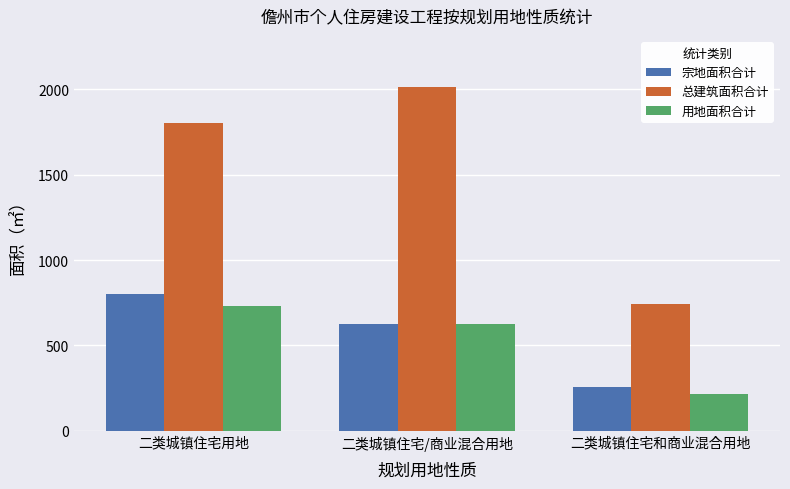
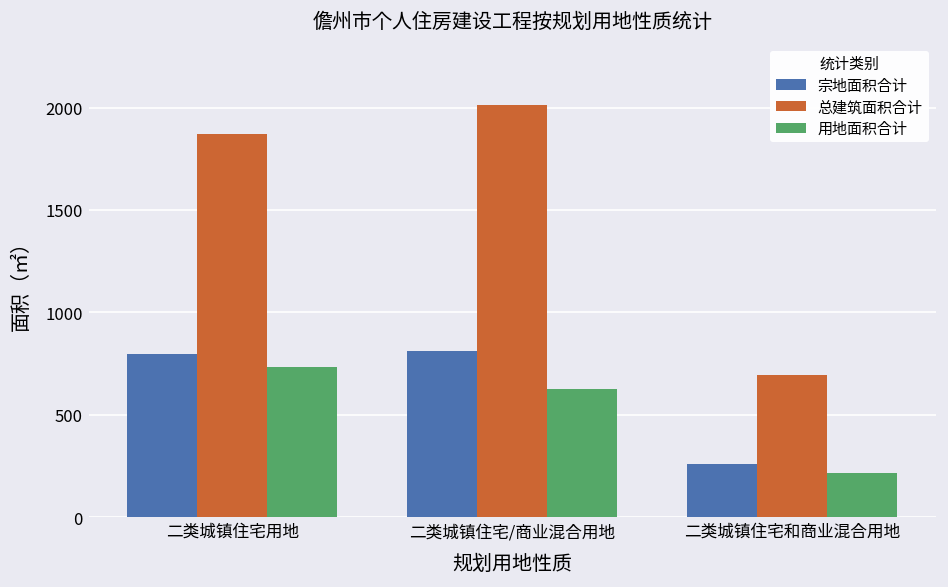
  {
    "宗地面积合计": {
      "二类城镇住宅用地": 800,
-     "二类城镇住宅/商业混合用地": 630,
+     "二类城镇住宅/商业混合用地": 810,
      "二类城镇住宅和商业混合用地": 260
    },
    "总建筑面积合计": {
-     "二类城镇住宅用地": 1800,
+     "二类城镇住宅用地": 1870,
      "二类城镇住宅/商业混合用地": 2010,
-     "二类城镇住宅和商业混合用地": 740
+     "二类城镇住宅和商业混合用地": 690
    },
    "用地面积合计": {
      "二类城镇住宅用地": 730,
      "二类城镇住宅/商业混合用地": 630,
      "二类城镇住宅和商业混合用地": 220
    }
  }
